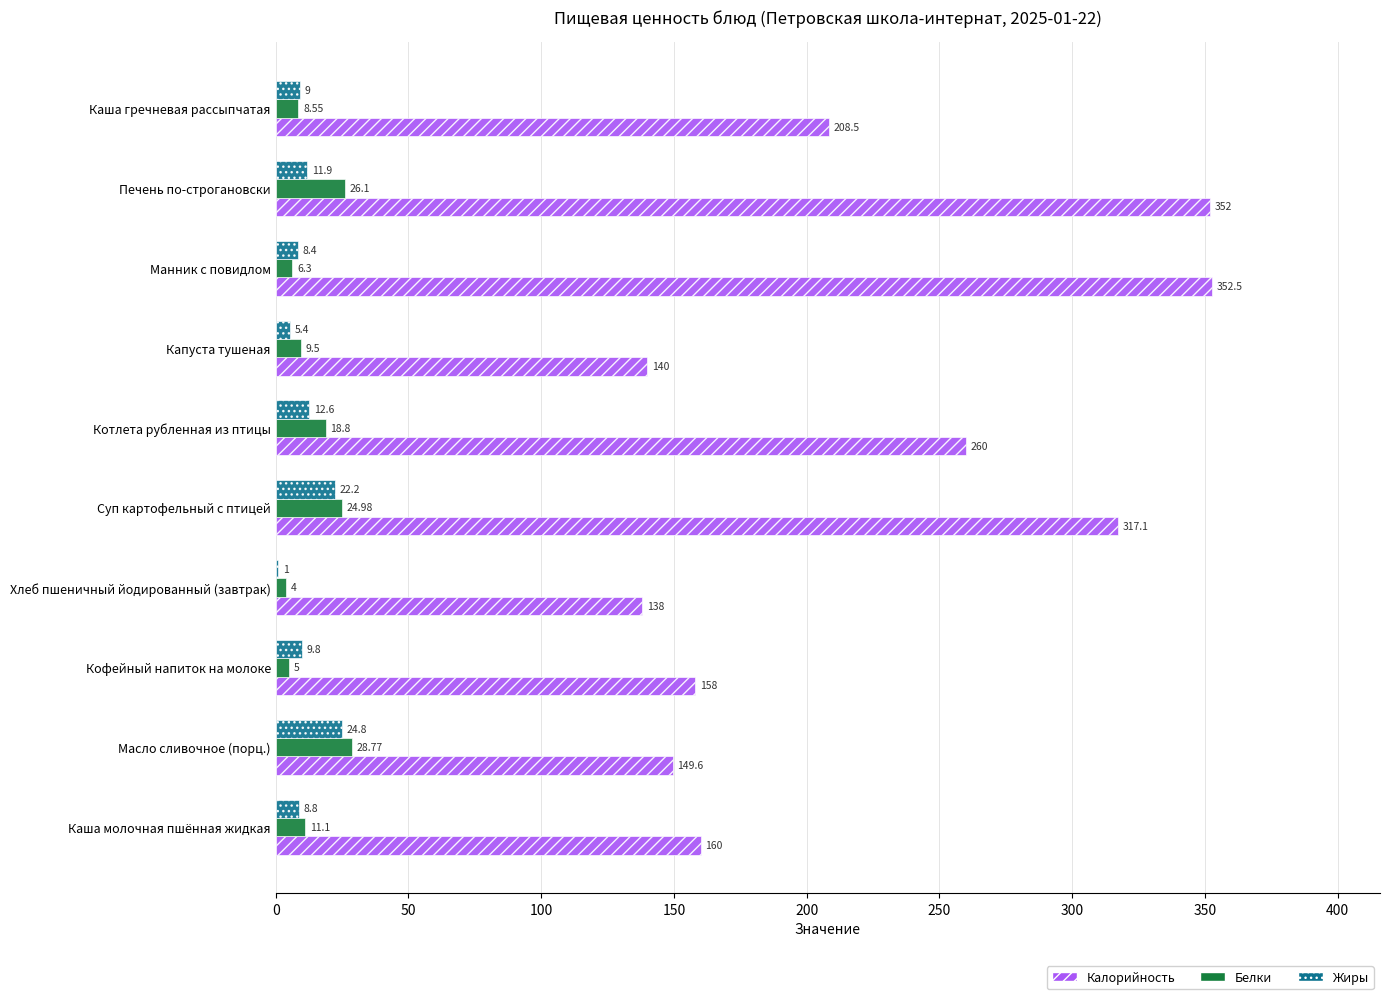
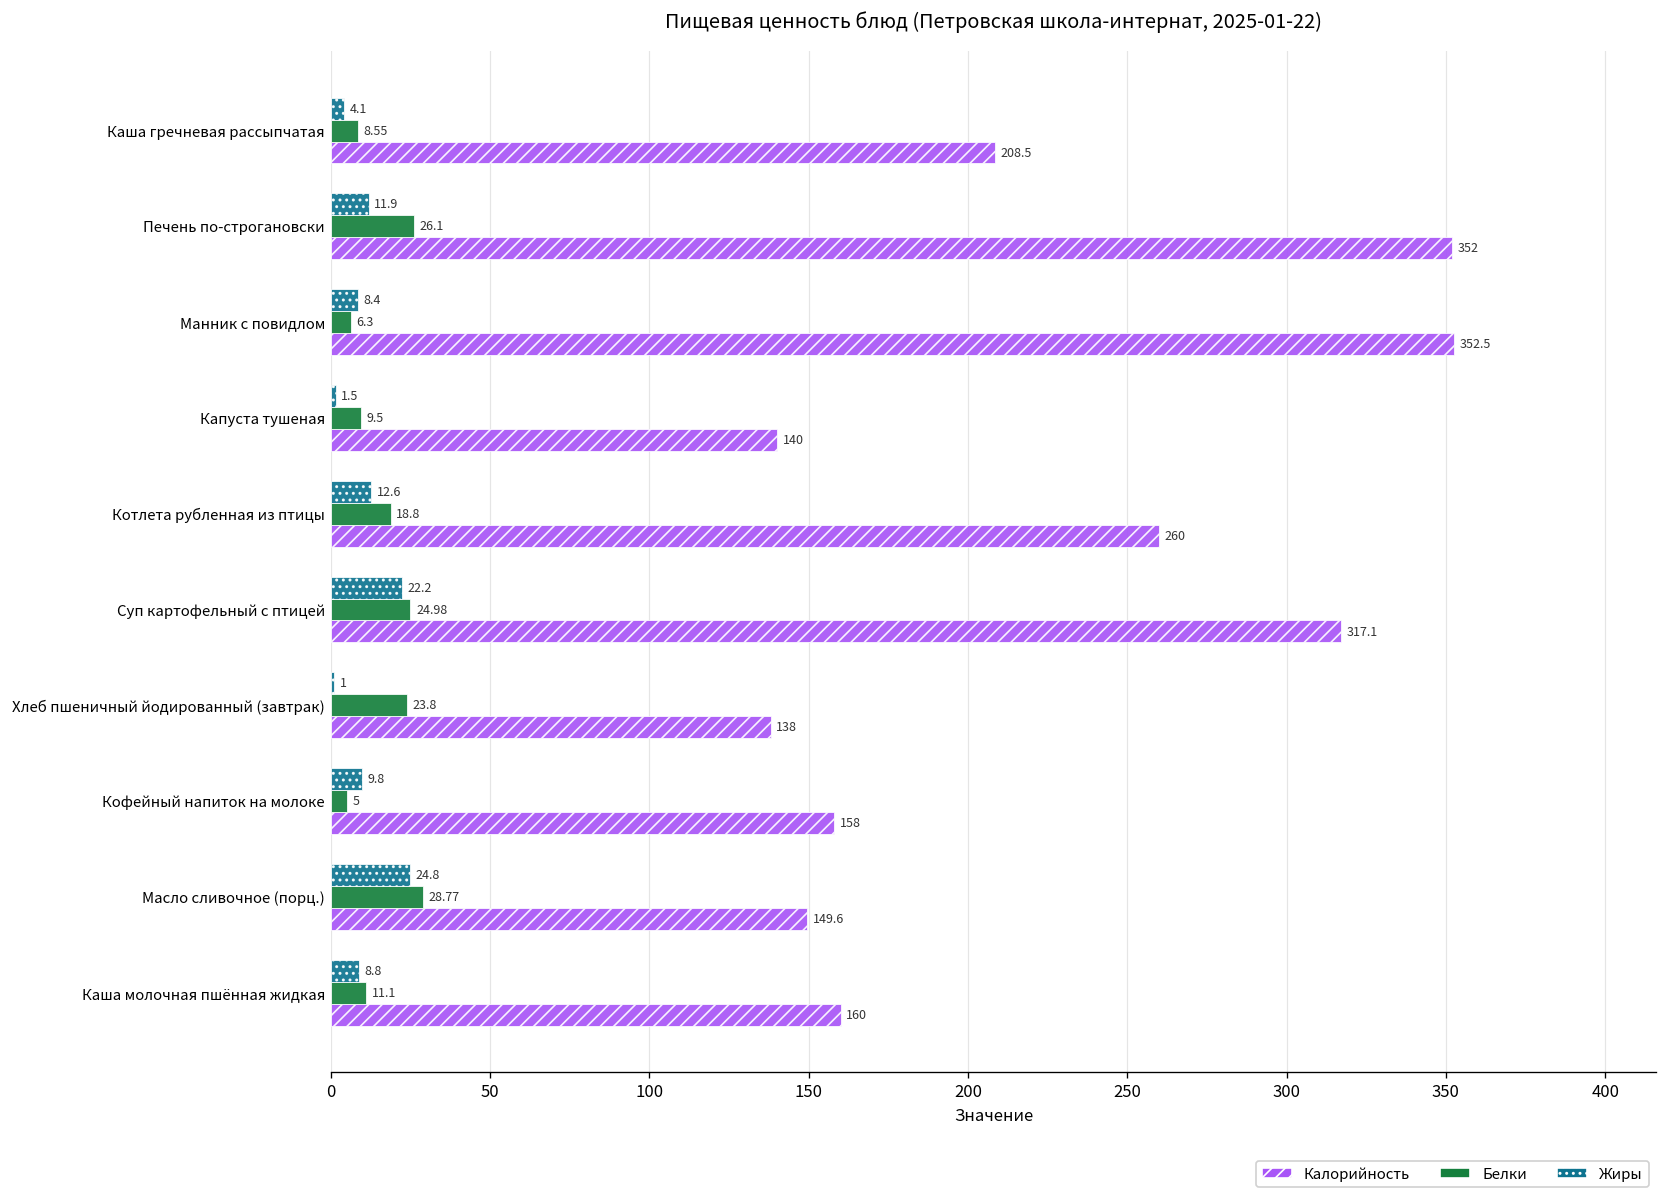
  {
    "Калорийность": {
      "Каша гречневая рассыпчатая": 208.5,
      "Печень по-строгановски": 352,
      "Манник с повидлом": 352.5,
      "Капуста тушеная": 140,
      "Котлета рубленная из птицы": 260,
      "Суп картофельный с птицей": 317.1,
      "Хлеб пшеничный йодированный (завтрак)": 138,
      "Кофейный напиток на молоке": 158,
      "Масло сливочное (порц.)": 149.6,
      "Каша молочная пшённая жидкая": 160
    },
    "Белки": {
      "Каша гречневая рассыпчатая": 8.55,
      "Печень по-строгановски": 26.1,
      "Манник с повидлом": 6.3,
      "Капуста тушеная": 9.5,
      "Котлета рубленная из птицы": 18.8,
      "Суп картофельный с птицей": 24.98,
-     "Хлеб пшеничный йодированный (завтрак)": 4,
+     "Хлеб пшеничный йодированный (завтрак)": 23.8,
      "Кофейный напиток на молоке": 5,
      "Масло сливочное (порц.)": 28.77,
      "Каша молочная пшённая жидкая": 11.1
    },
    "Жиры": {
-     "Каша гречневая рассыпчатая": 9,
+     "Каша гречневая рассыпчатая": 4.1,
      "Печень по-строгановски": 11.9,
      "Манник с повидлом": 8.4,
-     "Капуста тушеная": 5.4,
+     "Капуста тушеная": 1.5,
      "Котлета рубленная из птицы": 12.6,
      "Суп картофельный с птицей": 22.2,
      "Хлеб пшеничный йодированный (завтрак)": 1,
      "Кофейный напиток на молоке": 9.8,
      "Масло сливочное (порц.)": 24.8,
      "Каша молочная пшённая жидкая": 8.8
    }
  }
